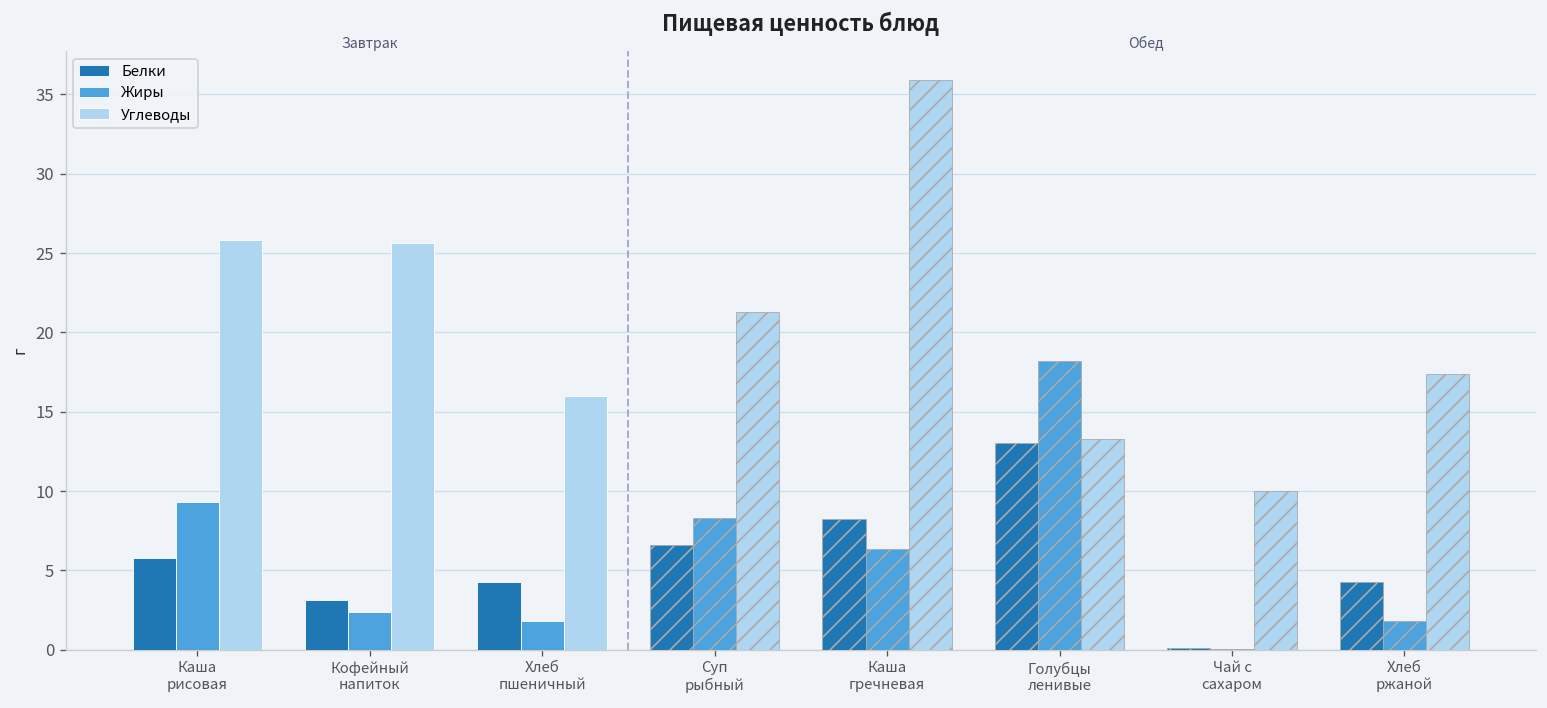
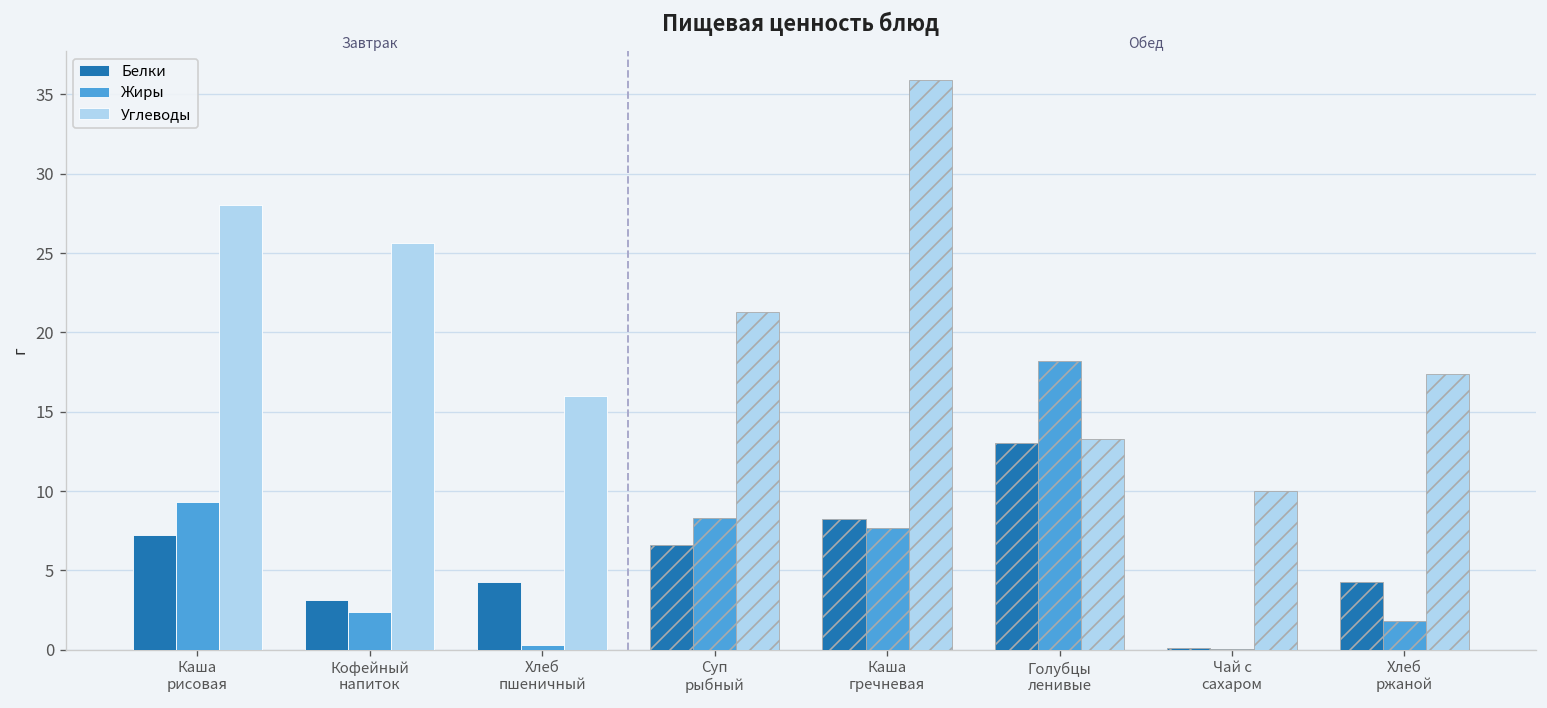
  {
    "Белки": {
-     "Каша рисовая": 5.8,
+     "Каша рисовая": 7.2,
      "Кофейный напиток": 3.1,
      "Хлеб пшеничный": 4.3,
      "Суп рыбный": 6.6,
      "Каша гречневая": 8.2,
      "Голубцы ленивые": 13.0,
      "Хлеб ржаной": 4.3
    },
    "Жиры": {
      "Каша рисовая": 9.3,
      "Кофейный напиток": 2.4,
-     "Хлеб пшеничный": 1.8,
+     "Хлеб пшеничный": 0.3,
      "Суп рыбный": 8.3,
-     "Каша гречневая": 6.3,
+     "Каша гречневая": 7.7,
      "Голубцы ленивые": 18.2,
      "Хлеб ржаной": 1.8
    },
    "Углеводы": {
-     "Каша рисовая": 25.8,
+     "Каша рисовая": 28.1,
      "Кофейный напиток": 25.7,
      "Хлеб пшеничный": 16.0,
      "Суп рыбный": 21.3,
      "Каша гречневая": 35.9,
      "Голубцы ленивые": 13.3,
      "Чай с сахаром": 10.0,
      "Хлеб ржаной": 17.4
    }
  }
